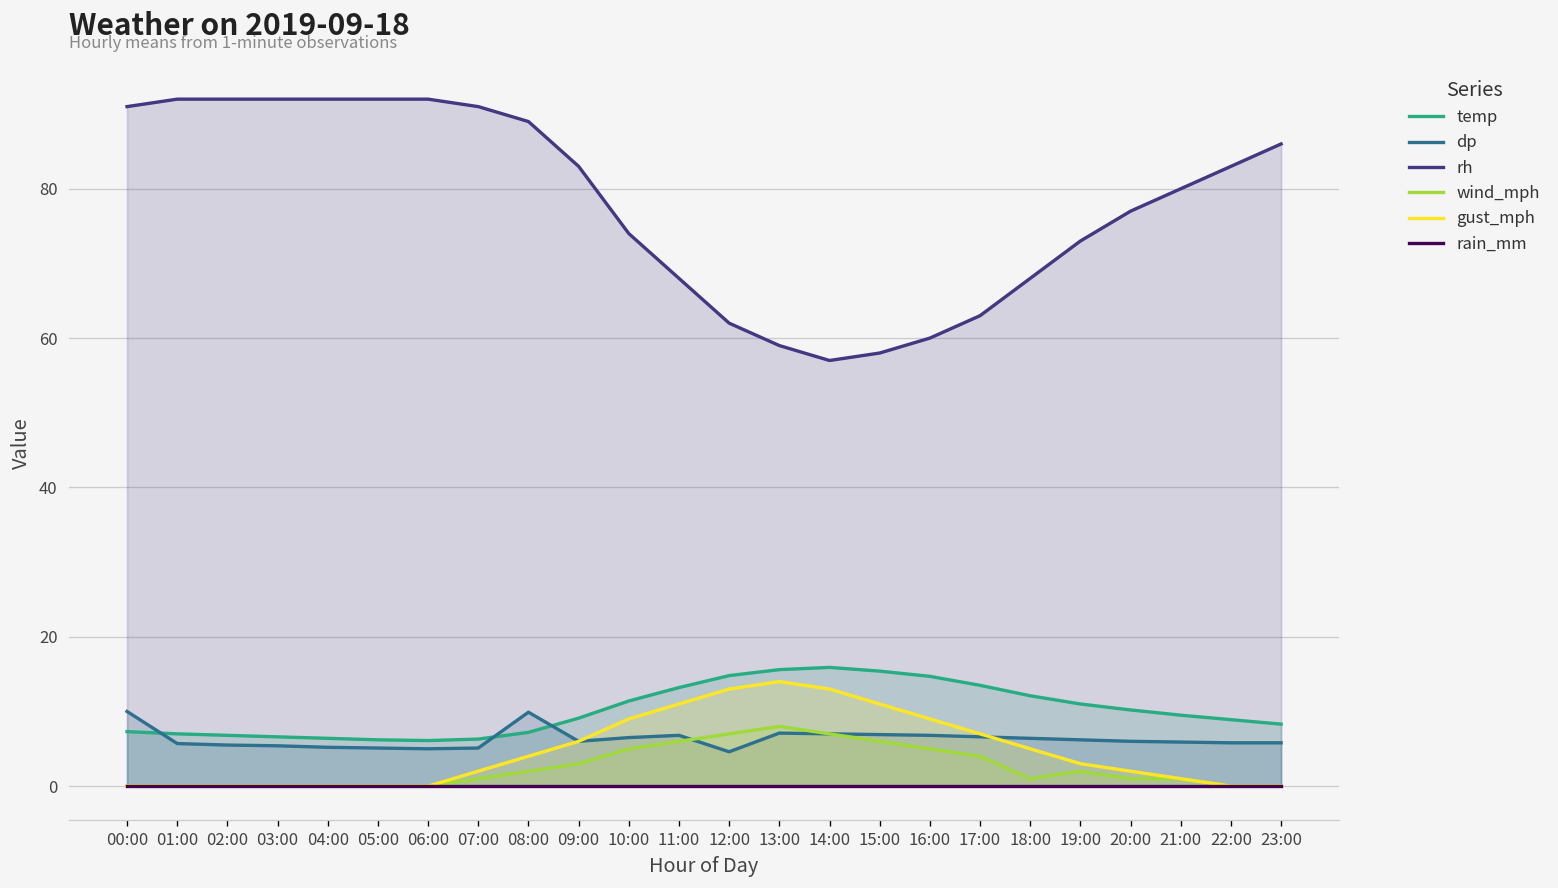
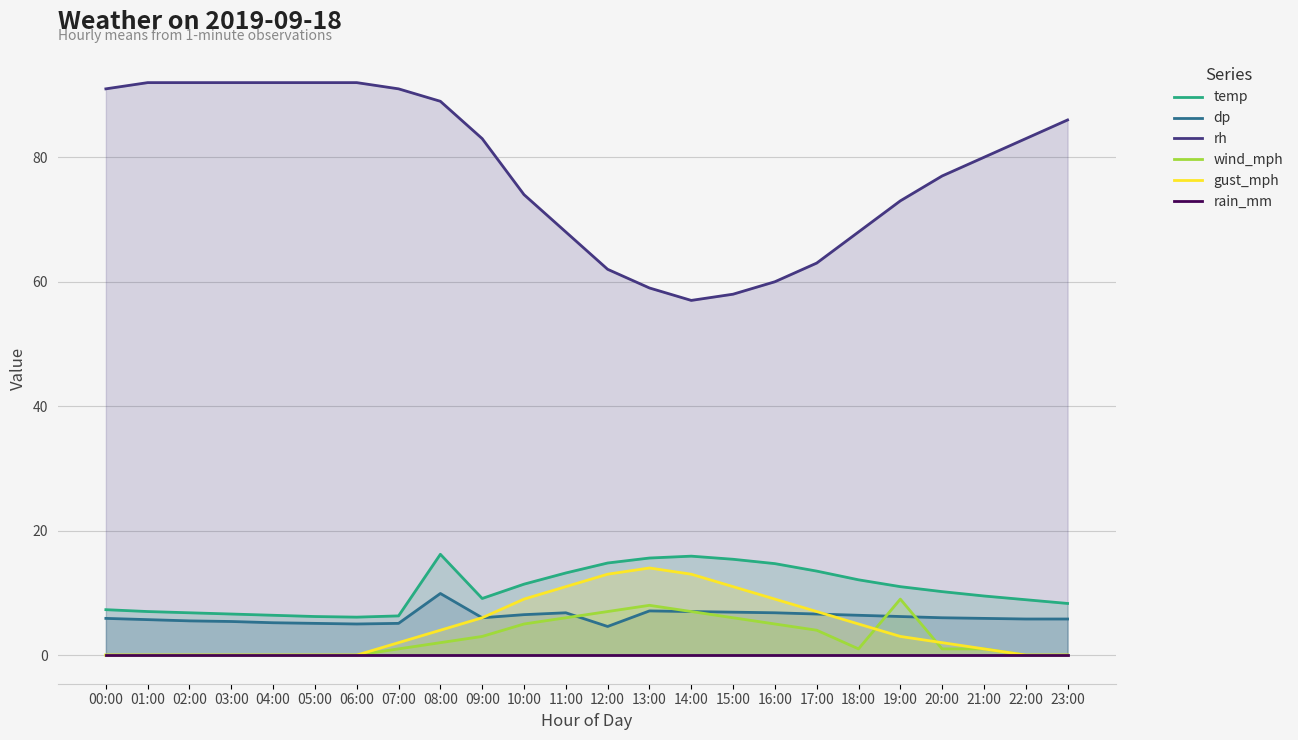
  {
    "temp": {
      "00:00": 7,
      "01:00": 7,
      "02:00": 7,
      "03:00": 7,
      "04:00": 6,
      "05:00": 6,
      "06:00": 6,
      "07:00": 6,
-     "08:00": 7,
+     "08:00": 16,
      "09:00": 9,
      "10:00": 11,
      "11:00": 13,
      "12:00": 15,
      "13:00": 16,
      "14:00": 16,
      "15:00": 15,
      "16:00": 15,
      "17:00": 14,
      "18:00": 12,
      "19:00": 11,
      "20:00": 10,
      "21:00": 10,
      "22:00": 9,
      "23:00": 8
    },
    "dp": {
-     "00:00": 10,
+     "00:00": 6,
      "01:00": 6,
      "02:00": 6,
      "03:00": 5,
      "04:00": 5,
      "05:00": 5,
      "06:00": 5,
      "07:00": 5,
      "08:00": 10,
      "10:00": 7,
      "11:00": 7,
      "12:00": 5,
      "13:00": 7,
      "15:00": 7,
      "16:00": 7,
      "18:00": 6,
      "19:00": 6,
      "20:00": 6,
      "21:00": 6,
      "22:00": 6,
      "23:00": 6
    },
    "rh": {
      "00:00": 91,
      "01:00": 92,
      "02:00": 92,
      "03:00": 92,
      "04:00": 92,
      "05:00": 92,
      "06:00": 92,
      "07:00": 91,
      "08:00": 89,
      "09:00": 83,
      "10:00": 74,
      "11:00": 68,
      "12:00": 62,
      "13:00": 59,
      "14:00": 57,
      "15:00": 58,
      "16:00": 60,
      "17:00": 63,
      "18:00": 68,
      "19:00": 73,
      "20:00": 77,
      "21:00": 80,
      "22:00": 83,
      "23:00": 86
    },
    "wind_mph": {
      "07:00": 1,
      "08:00": 2,
      "09:00": 3,
      "10:00": 5,
      "11:00": 6,
      "12:00": 7,
      "13:00": 8,
      "15:00": 6,
      "16:00": 5,
      "17:00": 4,
      "18:00": 1,
-     "19:00": 2,
+     "19:00": 9,
      "20:00": 1
    },
    "gust_mph": {
      "07:00": 2,
      "08:00": 4,
      "10:00": 9,
      "11:00": 11,
      "12:00": 13,
      "13:00": 14,
      "14:00": 13,
      "15:00": 11,
      "16:00": 9,
      "18:00": 5,
      "19:00": 3,
      "20:00": 2
    },
    "rain_mm": {
      "07:00": 0,
      "08:00": 0,
      "09:00": 0,
      "10:00": 0,
      "11:00": 0,
      "12:00": 0,
      "13:00": 0,
      "14:00": 0,
      "15:00": 0,
      "16:00": 0,
      "17:00": 0,
      "18:00": 0,
      "19:00": 0,
      "20:00": 0,
      "21:00": 0
    }
  }
